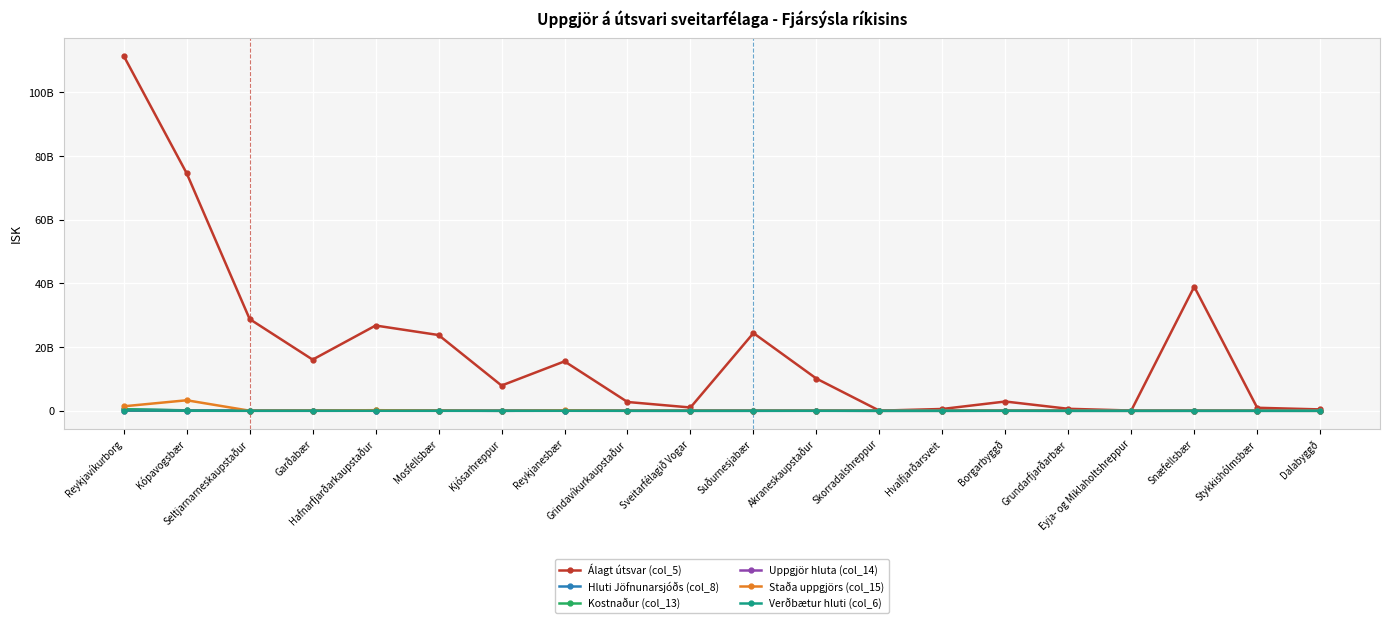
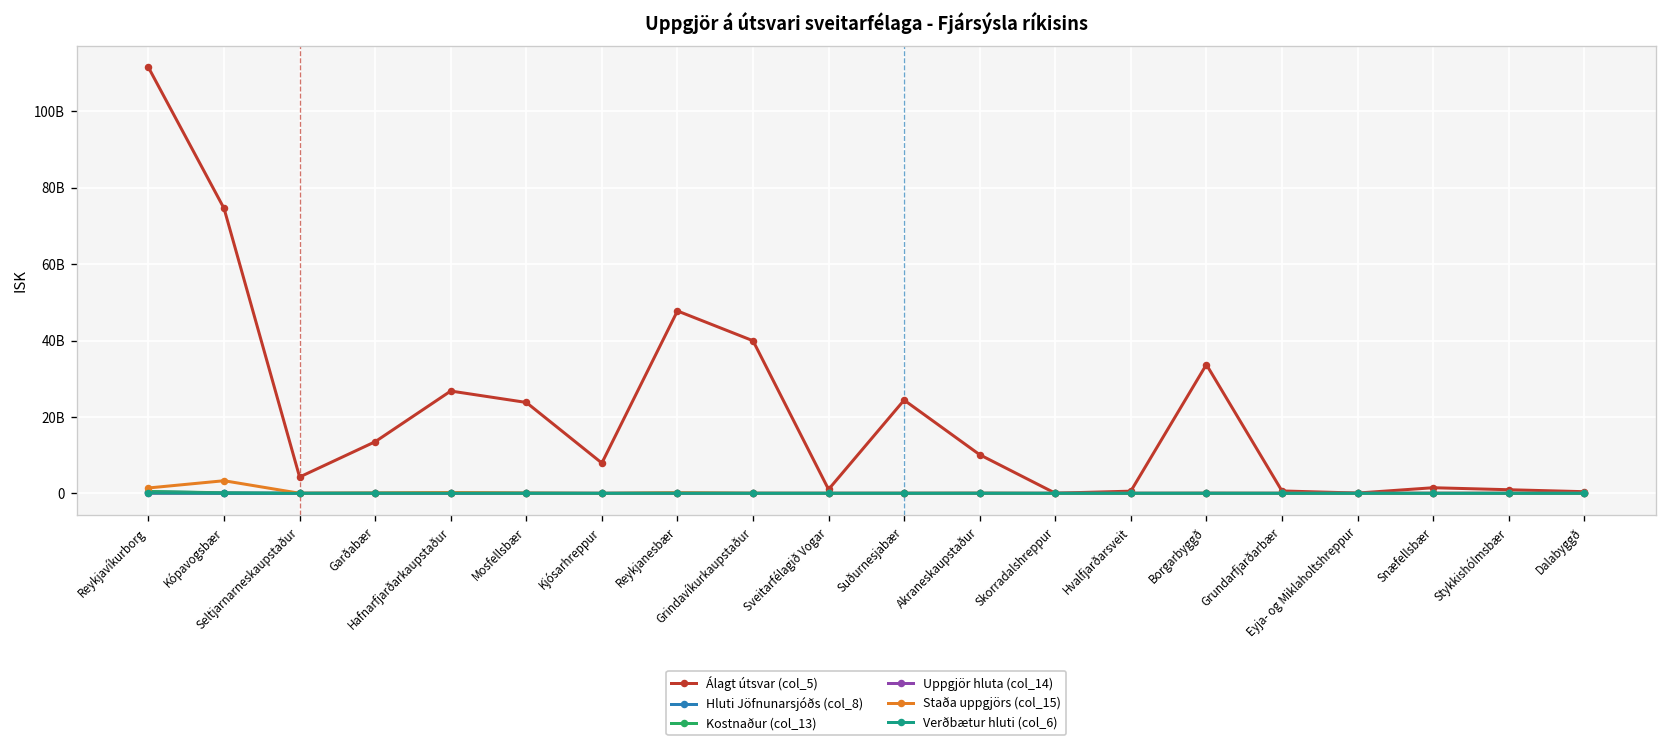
  {
    "Álagt útsvar (col_5)": {
      "Reykjavíkurborg": 111000000000,
      "Kópavogsbær": 75000000000,
-     "Seltjarnarneskaupstaður": 29000000000,
-     "Garðabær": 16000000000,
+     "Seltjarnarneskaupstaður": 4000000000,
+     "Garðabær": 14000000000,
      "Hafnarfjarðarkaupstaður": 27000000000,
      "Mosfellsbær": 24000000000,
      "Kjósarhreppur": 8000000000,
-     "Reykjanesbær": 16000000000,
-     "Grindavíkurkaupstaður": 3000000000,
+     "Reykjanesbær": 48000000000,
+     "Grindavíkurkaupstaður": 40000000000,
      "Sveitarfélagið Vogar": 1000000000,
      "Suðurnesjabær": 24000000000,
      "Akraneskaupstaður": 10000000000,
-     "Borgarbyggð": 3000000000,
-     "Snæfellsbær": 39000000000,
+     "Borgarbyggð": 34000000000,
+     "Snæfellsbær": 1000000000,
      "Stykkishólmsbær": 1000000000
    },
    "Staða uppgjörs (col_15)": {
      "Reykjavíkurborg": 1000000000,
      "Kópavogsbær": 3000000000
    }
  }
